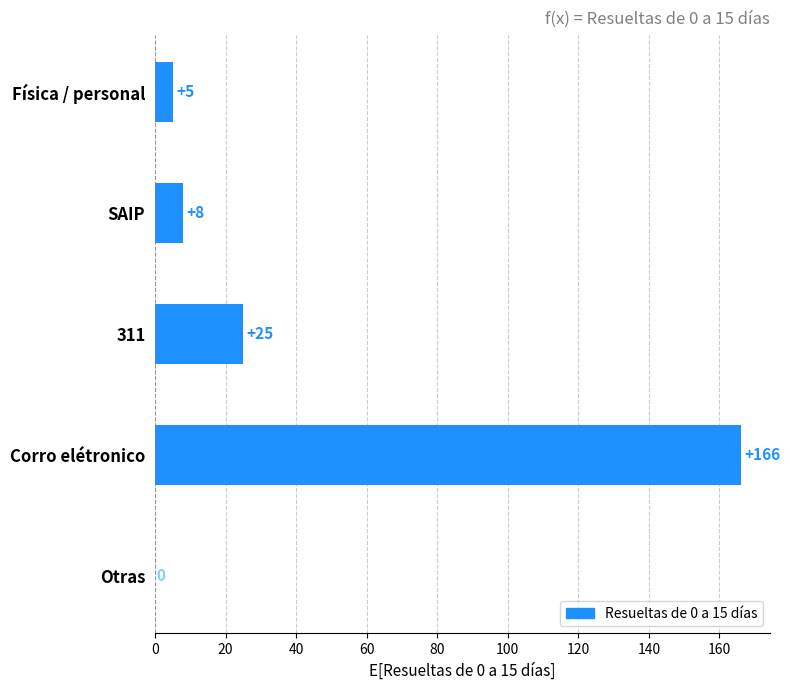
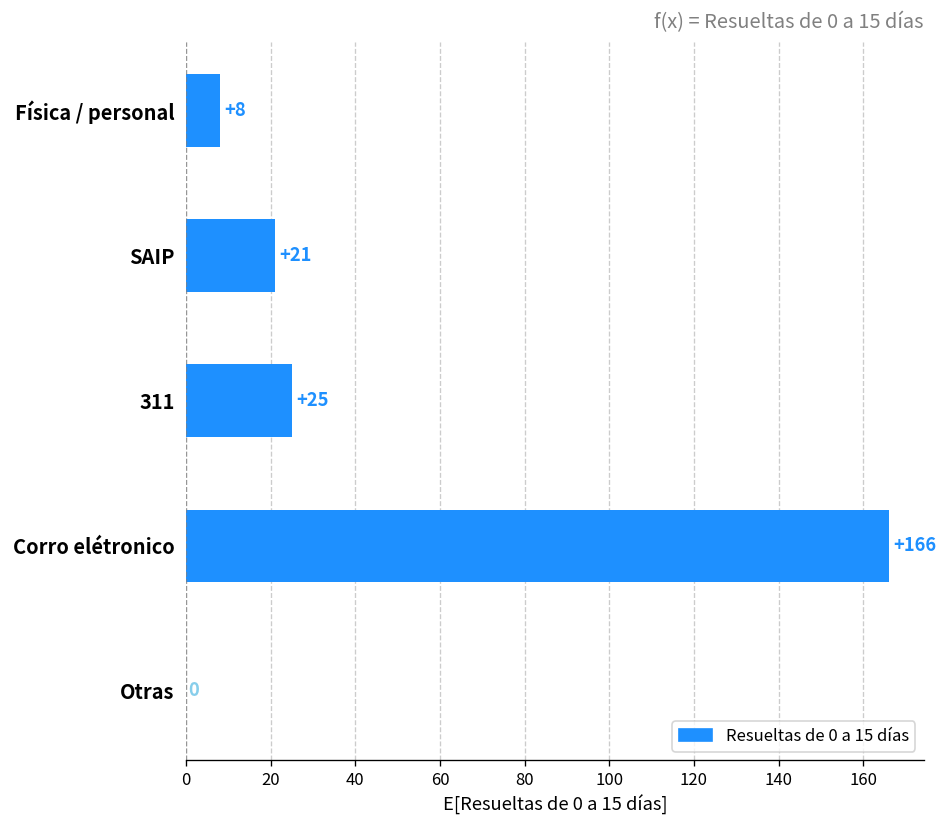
  {
-   "Física / personal": "+5",
-   "SAIP": "+8",
+   "Física / personal": "+8",
+   "SAIP": "+21",
    "311": "+25",
    "Corro elétronico": "+166",
    "Otras": "0"
  }
